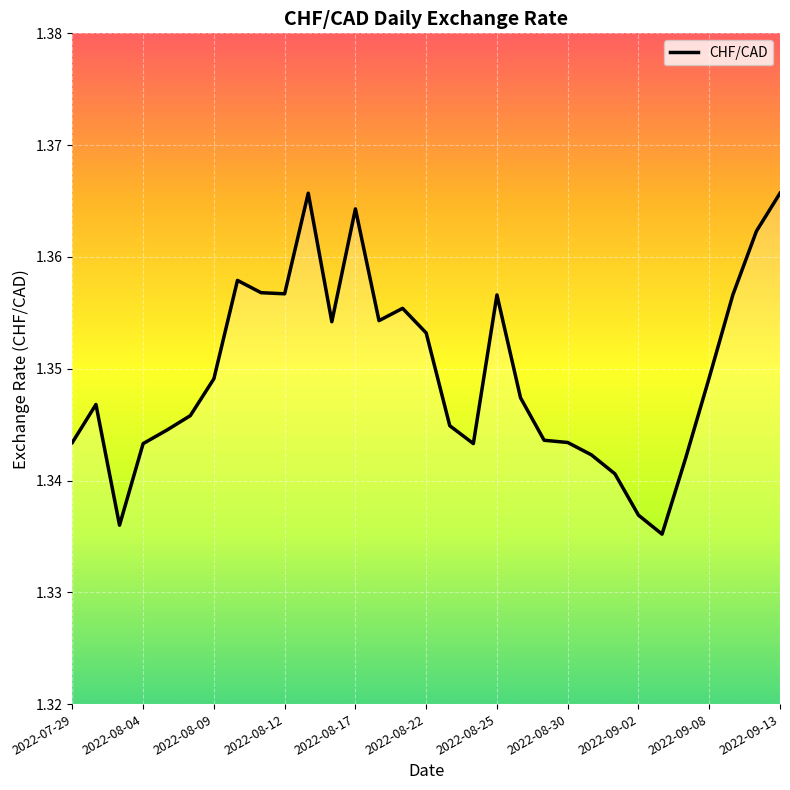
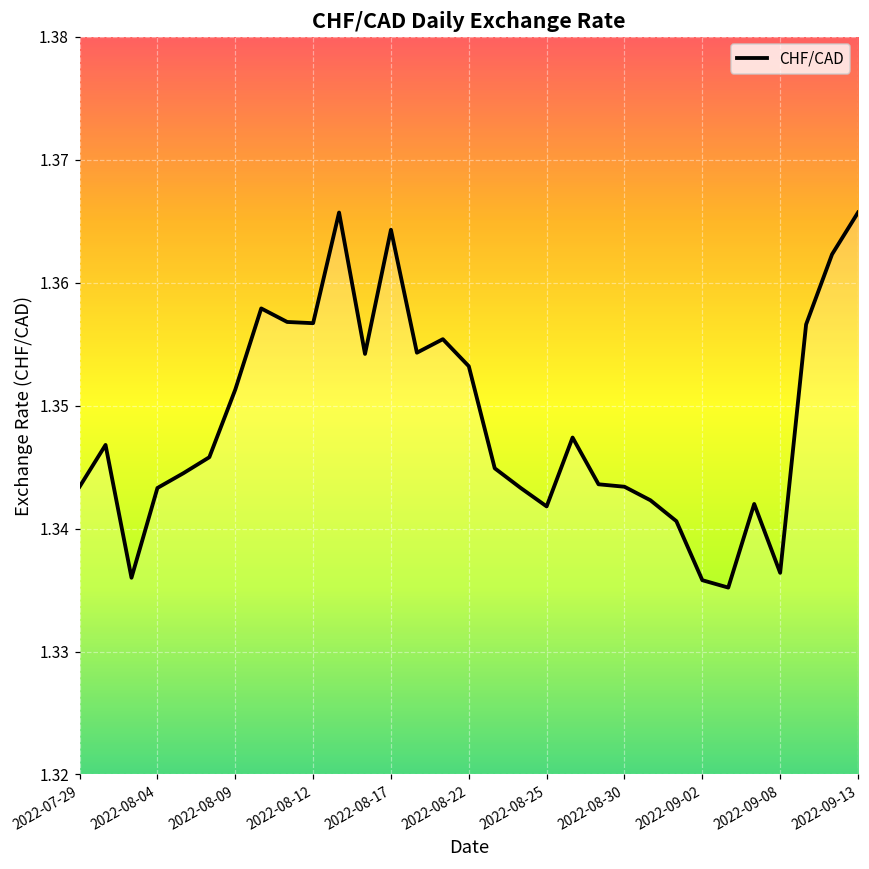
  {
    "2022-07-29": 1.3434,
    "2022-08-04": 1.3433,
-   "2022-08-09": 1.3491,
+   "2022-08-09": 1.3513,
    "2022-08-12": 1.3567,
    "2022-08-17": 1.3643,
    "2022-08-22": 1.3532,
-   "2022-08-25": 1.3566,
+   "2022-08-25": 1.3418,
    "2022-08-30": 1.3434,
-   "2022-09-02": 1.3369,
-   "2022-09-08": 1.3492,
+   "2022-09-02": 1.3358,
+   "2022-09-08": 1.3364,
    "2022-09-13": 1.3657
  }
